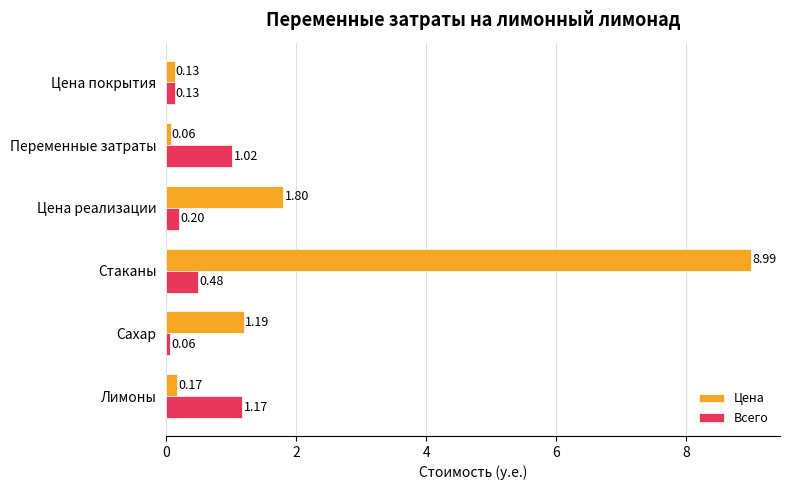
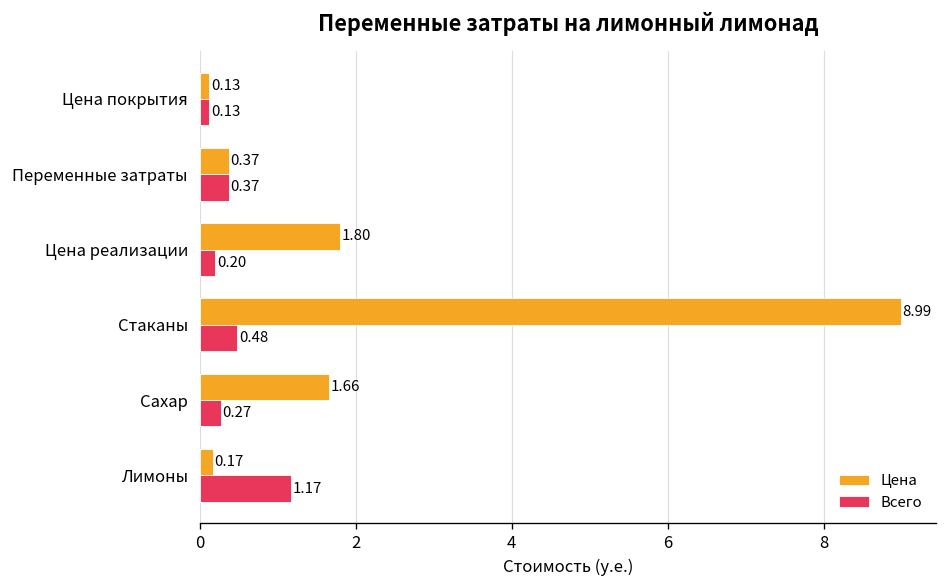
  {
    "Цена": {
      "Цена покрытия": 0.13,
-     "Переменные затраты": 0.06,
+     "Переменные затраты": 0.37,
      "Цена реализации": 1.80,
      "Стаканы": 8.99,
-     "Сахар": 1.19,
+     "Сахар": 1.66,
      "Лимоны": 0.17
    },
    "Всего": {
      "Цена покрытия": 0.13,
-     "Переменные затраты": 1.02,
+     "Переменные затраты": 0.37,
      "Цена реализации": 0.20,
      "Стаканы": 0.48,
-     "Сахар": 0.06,
+     "Сахар": 0.27,
      "Лимоны": 1.17
    }
  }
